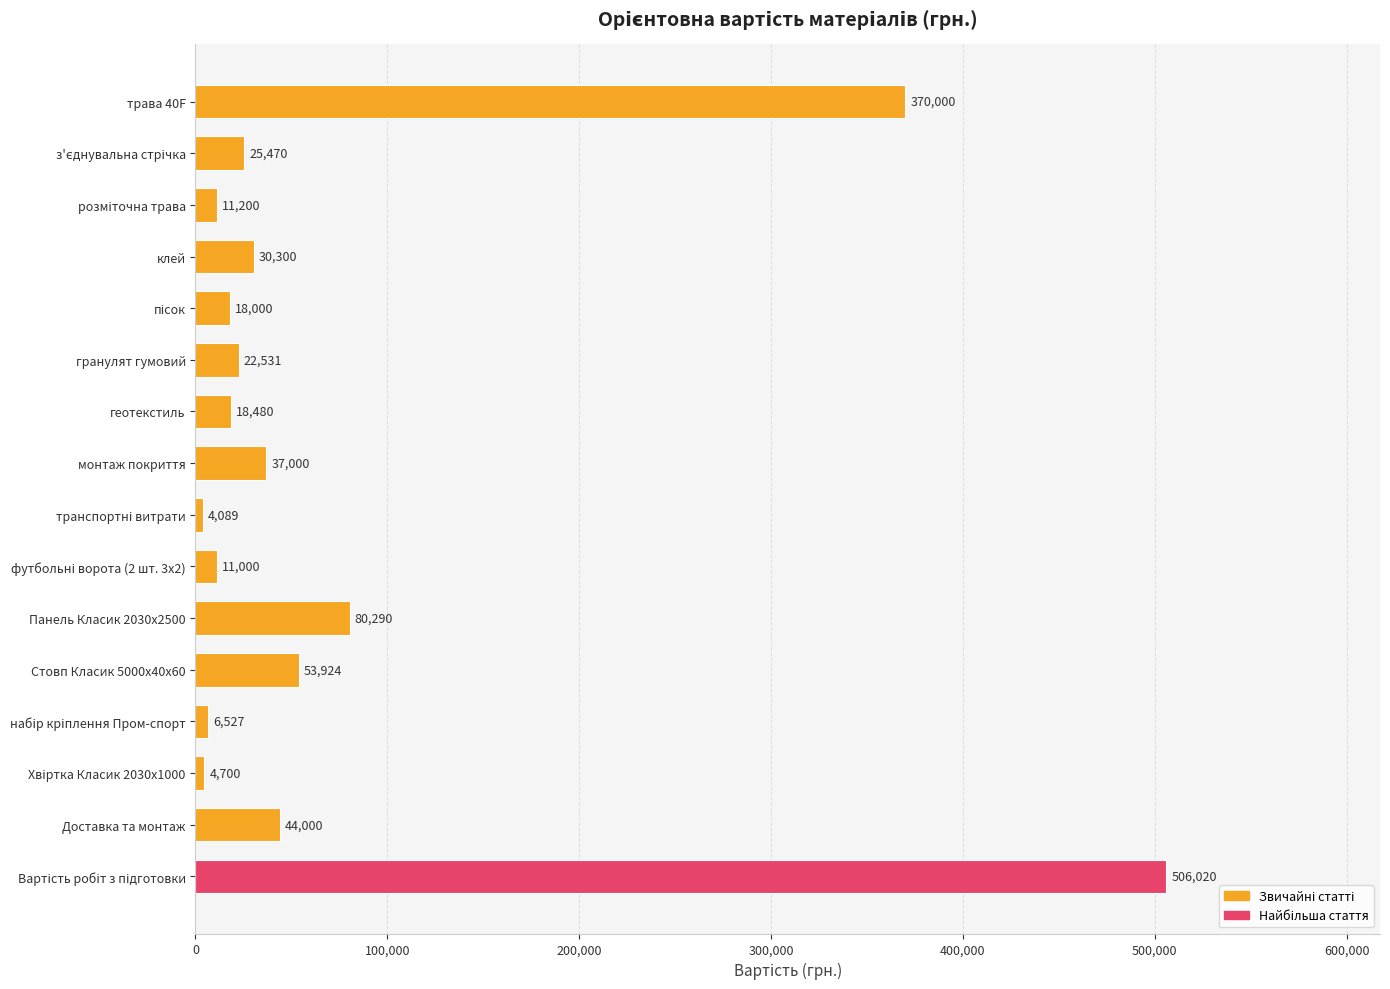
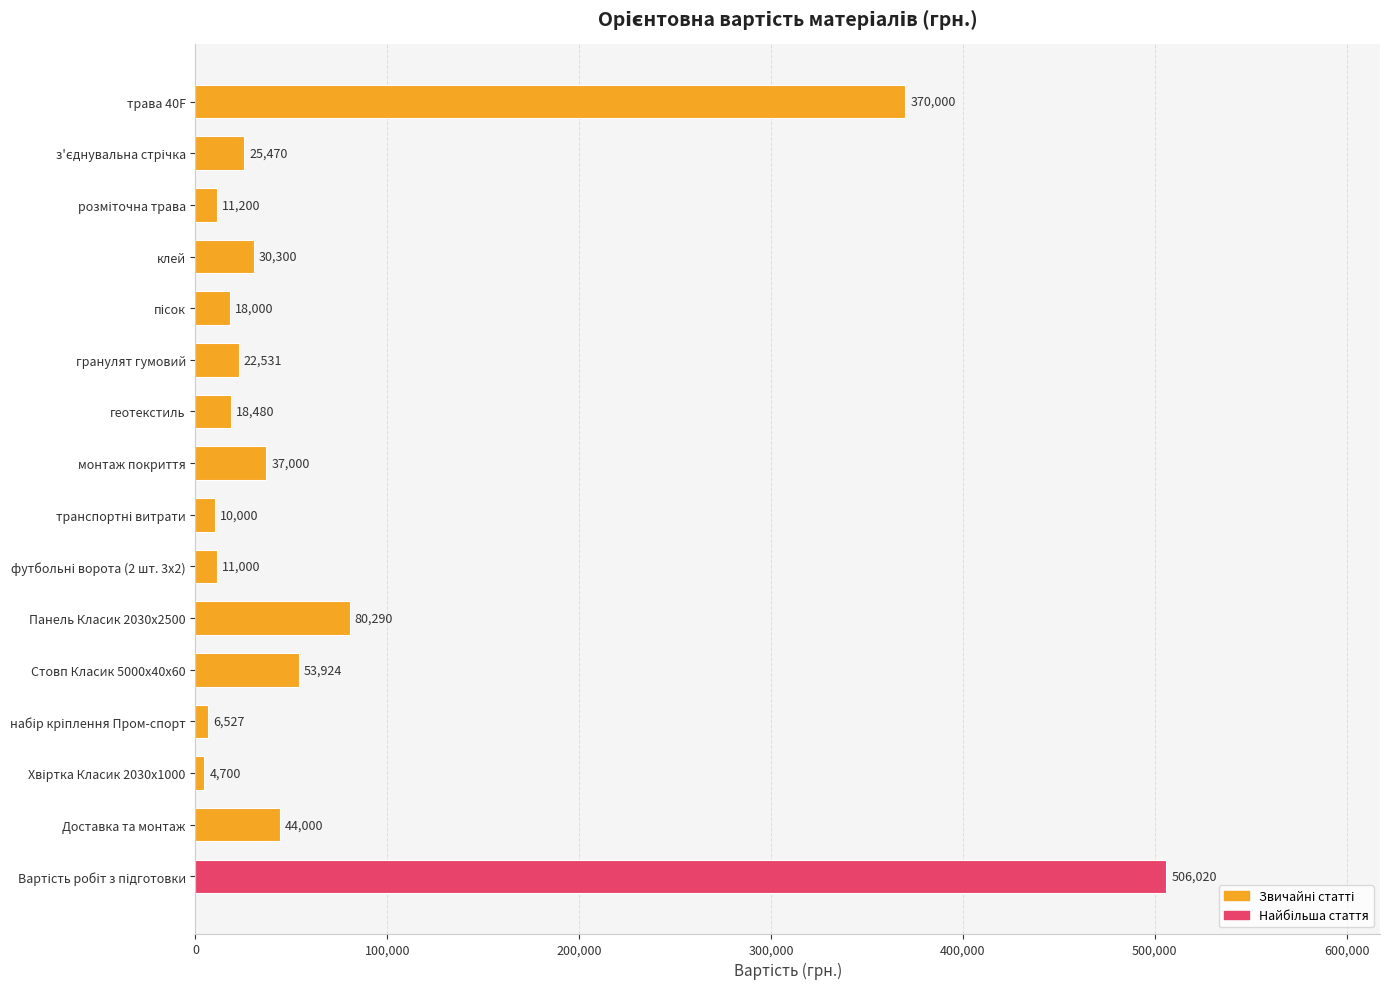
  {
    "трава 40F": "370,000",
    "з'єднувальна стрічка": "25,470",
    "розміточна трава": "11,200",
    "клей": "30,300",
    "пісок": "18,000",
    "гранулят гумовий": "22,531",
    "геотекстиль": "18,480",
    "монтаж покриття": "37,000",
-   "транспортні витрати": "4,089",
+   "транспортні витрати": "10,000",
    "футбольні ворота (2 шт. 3х2)": "11,000",
    "Панель Класик 2030х2500": "80,290",
    "Стовп Класик 5000х40х60": "53,924",
    "набір кріплення Пром-спорт": "6,527",
    "Хвіртка Класик 2030х1000": "4,700",
    "Доставка та монтаж": "44,000",
    "Вартість робіт з підготовки": "506,020"
  }
